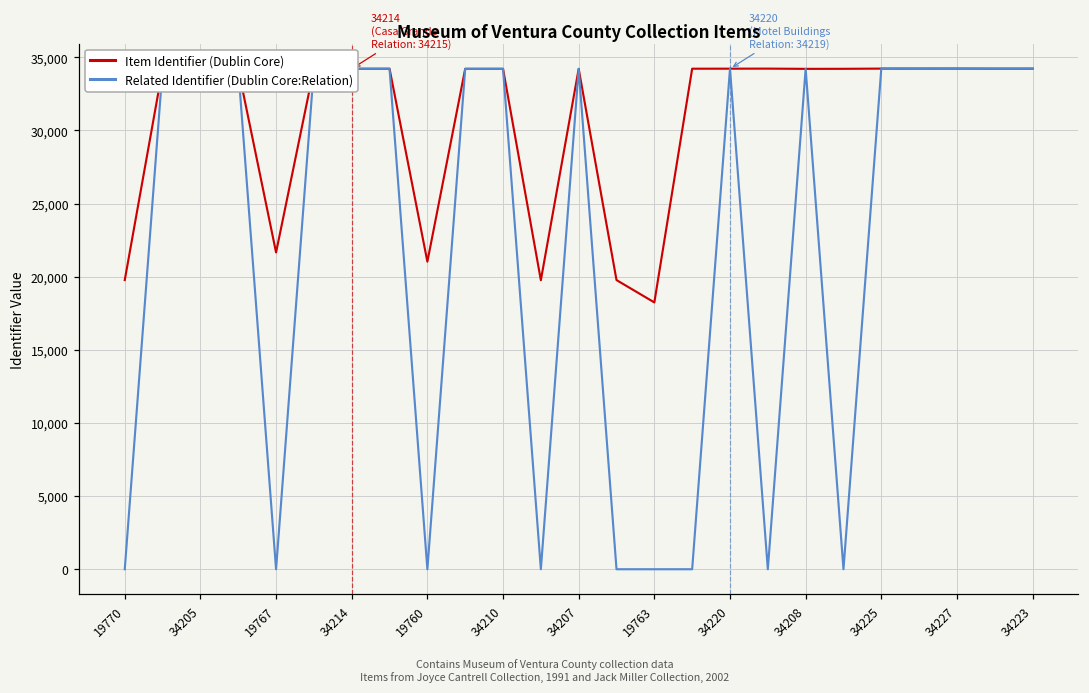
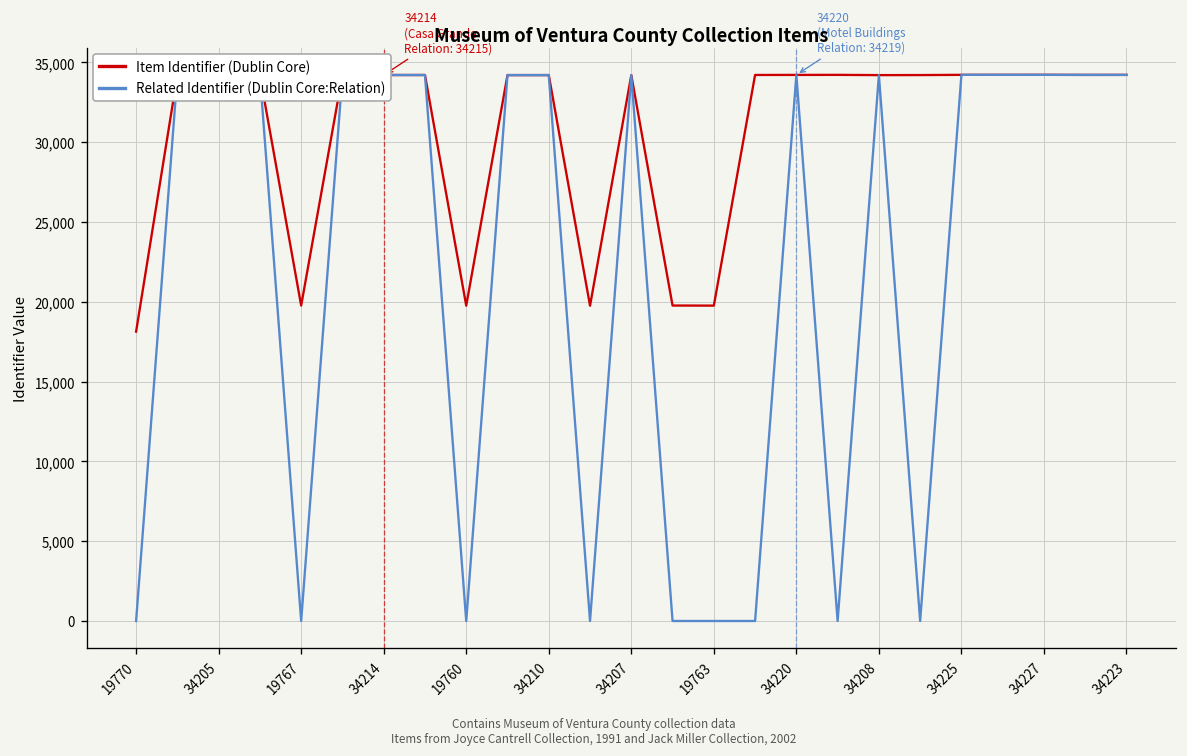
  {
    "Item Identifier (Dublin Core)": {
-     "19770": "19,800",
-     "19767": "21,700",
-     "19760": "21,000",
-     "19763": "18,200"
+     "19770": "18,100",
+     "19767": "19,800",
+     "19760": "19,800",
+     "19763": "19,800"
    },
    "Related Identifier (Dublin Core:Relation)": {
      "19770": "0",
      "19767": "0",
      "19760": "0",
      "19763": "0"
    }
  }
